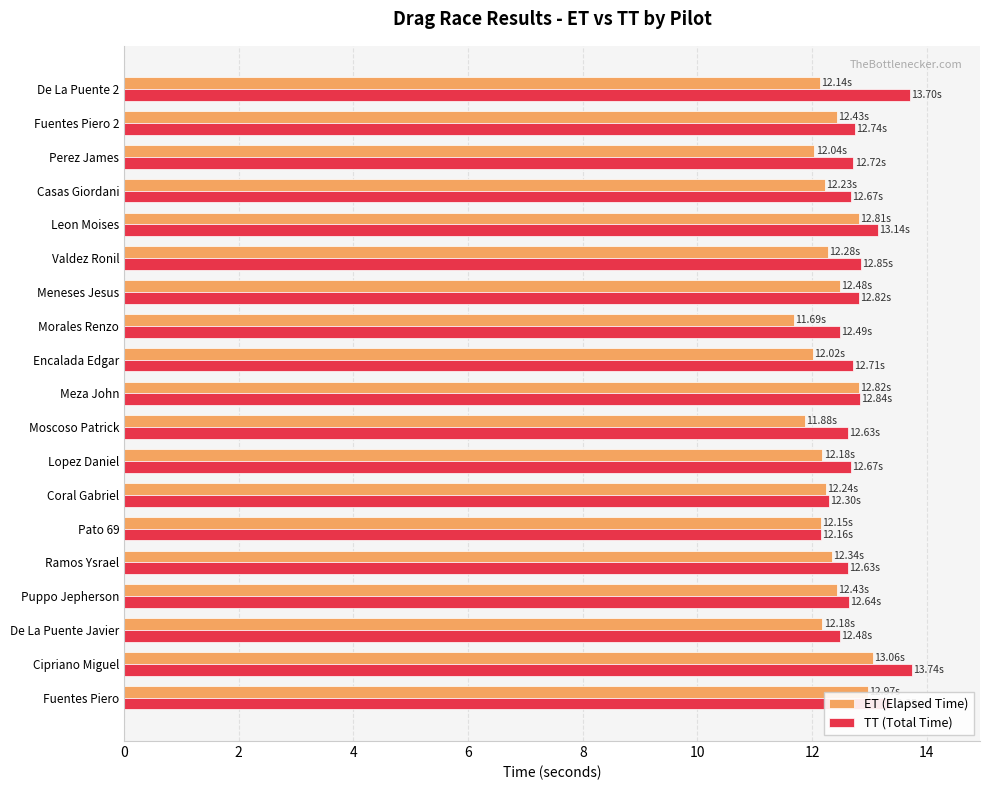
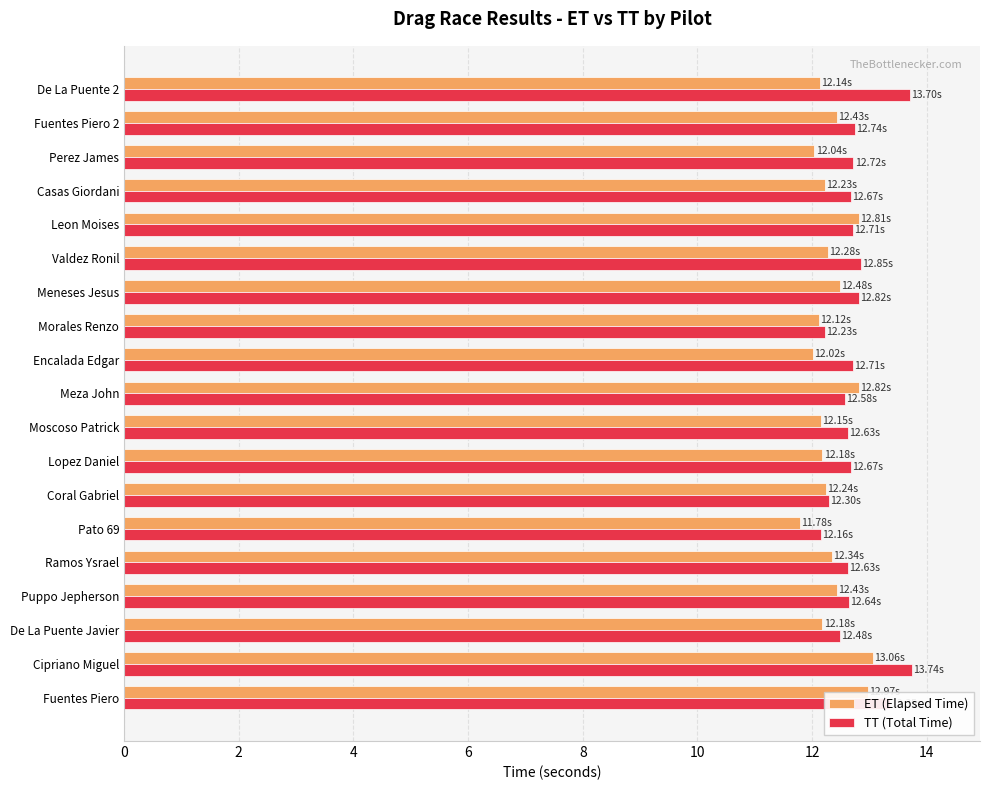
  {
    "ET (Elapsed Time)": {
      "De La Puente 2": "12.14s",
      "Fuentes Piero 2": "12.43s",
      "Perez James": "12.04s",
      "Casas Giordani": "12.23s",
      "Leon Moises": "12.81s",
      "Valdez Ronil": "12.28s",
      "Meneses Jesus": "12.48s",
-     "Morales Renzo": "11.69s",
+     "Morales Renzo": "12.12s",
      "Encalada Edgar": "12.02s",
      "Meza John": "12.82s",
-     "Moscoso Patrick": "11.88s",
+     "Moscoso Patrick": "12.15s",
      "Lopez Daniel": "12.18s",
      "Coral Gabriel": "12.24s",
-     "Pato 69": "12.15s",
+     "Pato 69": "11.78s",
      "Ramos Ysrael": "12.34s",
      "Puppo Jepherson": "12.43s",
      "De La Puente Javier": "12.18s",
      "Cipriano Miguel": "13.06s"
    },
    "TT (Total Time)": {
      "De La Puente 2": "13.70s",
      "Fuentes Piero 2": "12.74s",
      "Perez James": "12.72s",
      "Casas Giordani": "12.67s",
-     "Leon Moises": "13.14s",
+     "Leon Moises": "12.71s",
      "Valdez Ronil": "12.85s",
      "Meneses Jesus": "12.82s",
-     "Morales Renzo": "12.49s",
+     "Morales Renzo": "12.23s",
      "Encalada Edgar": "12.71s",
-     "Meza John": "12.84s",
+     "Meza John": "12.58s",
      "Moscoso Patrick": "12.63s",
      "Lopez Daniel": "12.67s",
      "Coral Gabriel": "12.30s",
      "Pato 69": "12.16s",
      "Ramos Ysrael": "12.63s",
      "Puppo Jepherson": "12.64s",
      "De La Puente Javier": "12.48s",
      "Cipriano Miguel": "13.74s"
    }
  }
